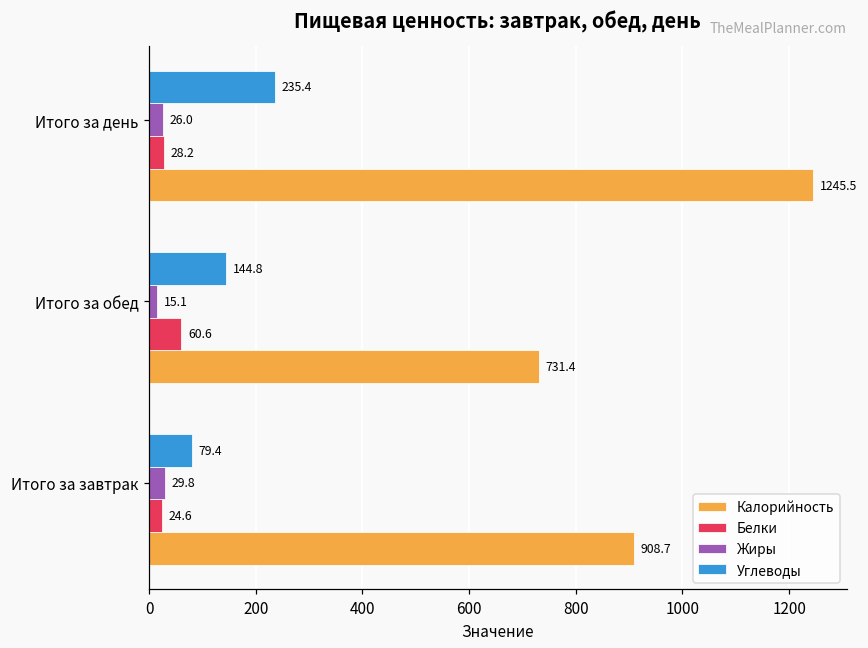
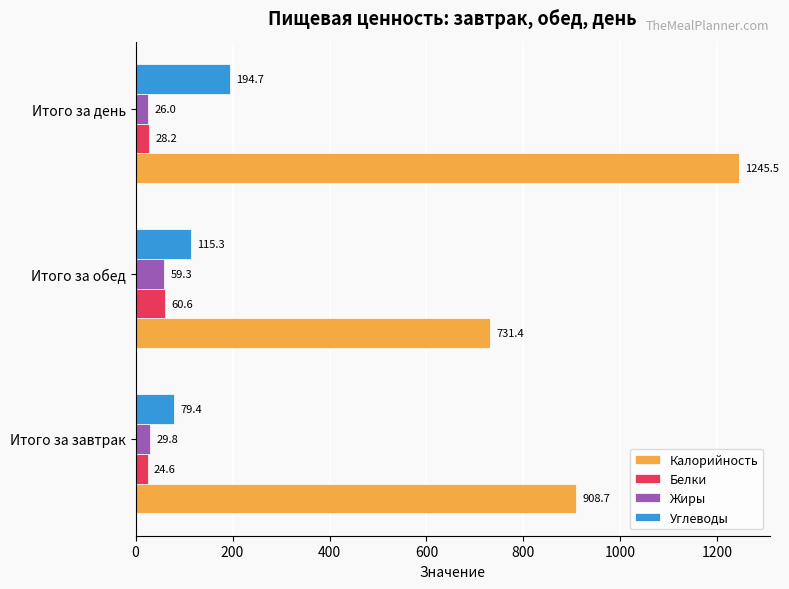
  {
    "Калорийность": {
      "Итого за день": 1245.5,
      "Итого за обед": 731.4,
      "Итого за завтрак": 908.7
    },
    "Белки": {
      "Итого за день": 28.2,
      "Итого за обед": 60.6,
      "Итого за завтрак": 24.6
    },
    "Жиры": {
      "Итого за день": 26.0,
-     "Итого за обед": 15.1,
+     "Итого за обед": 59.3,
      "Итого за завтрак": 29.8
    },
    "Углеводы": {
-     "Итого за день": 235.4,
-     "Итого за обед": 144.8,
+     "Итого за день": 194.7,
+     "Итого за обед": 115.3,
      "Итого за завтрак": 79.4
    }
  }
